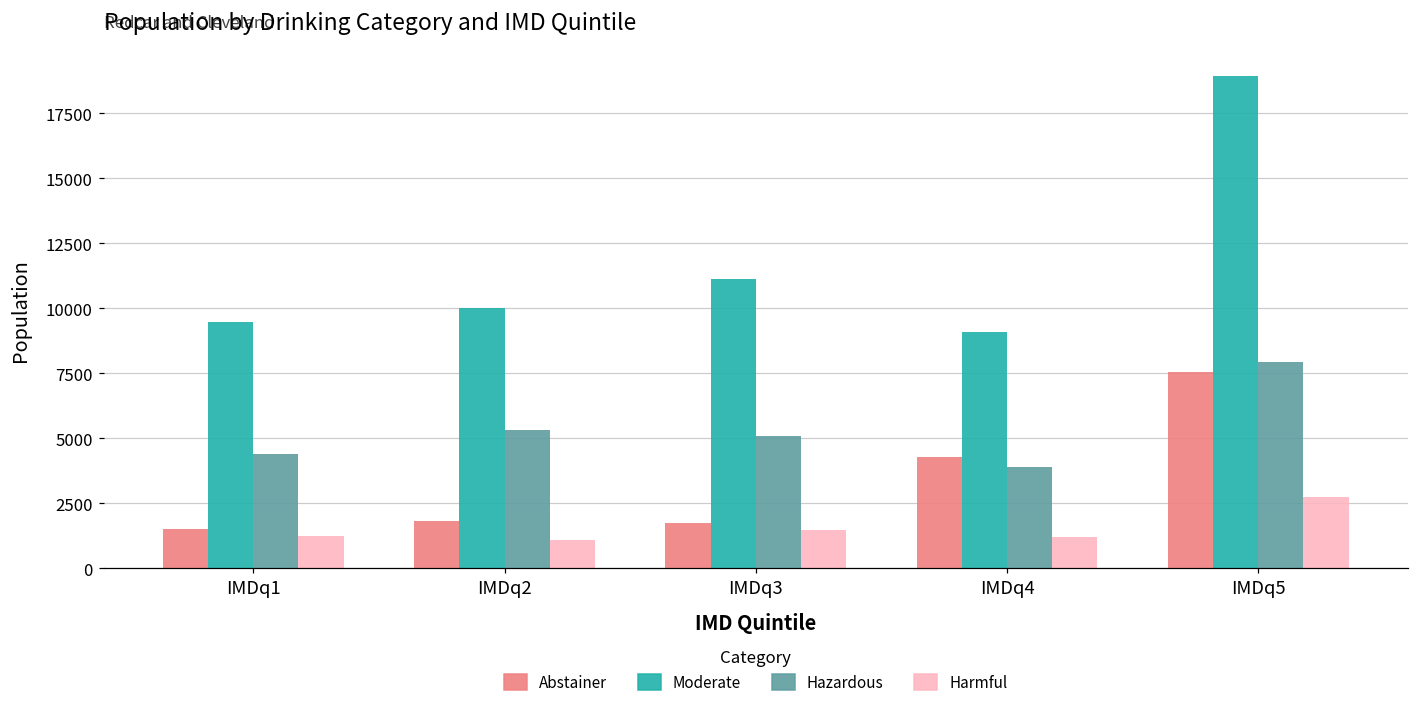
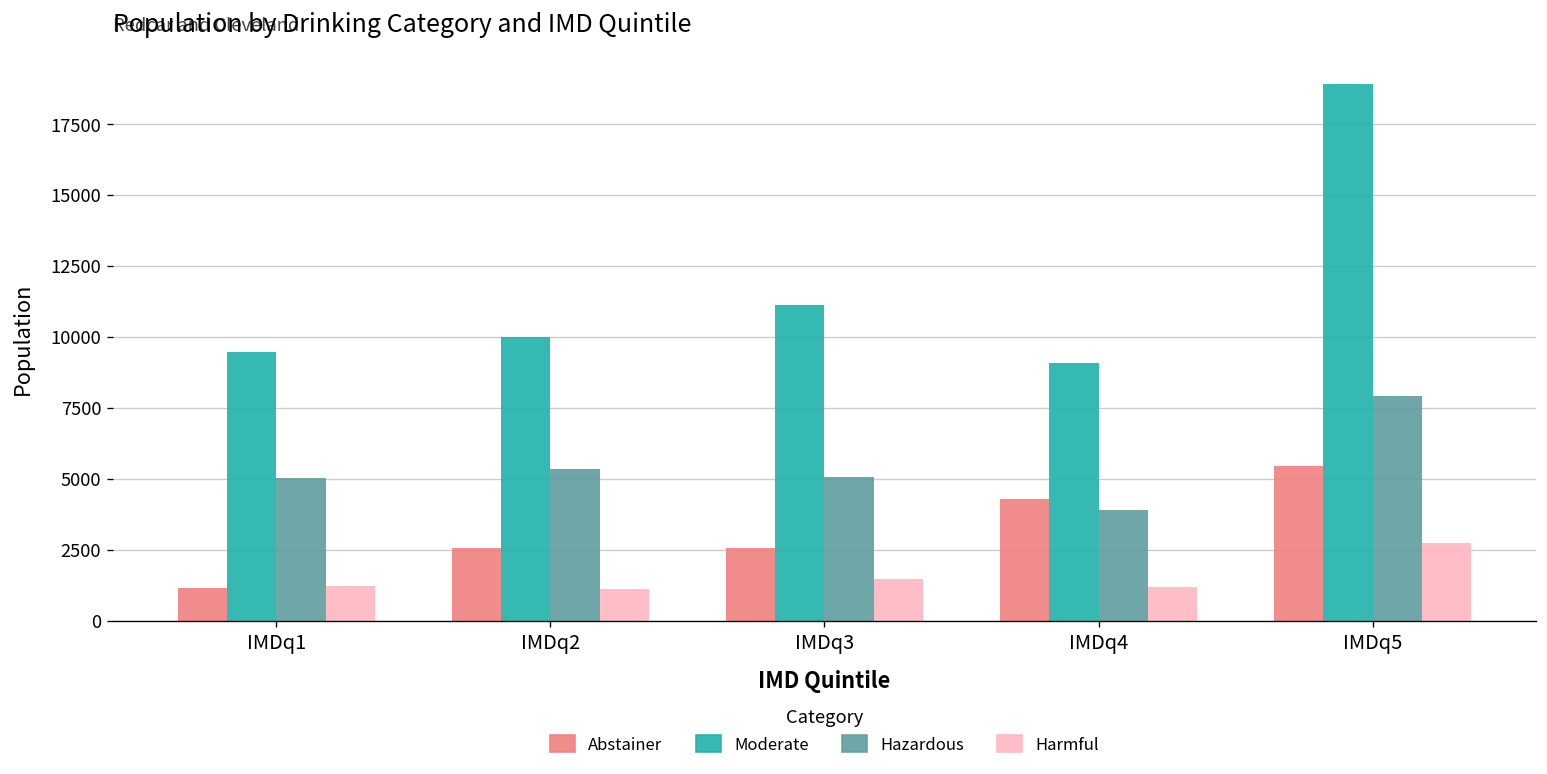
  {
    "Abstainer": {
-     "IMDq1": 1500,
-     "IMDq2": 1800,
-     "IMDq3": 1800,
+     "IMDq1": 1200,
+     "IMDq2": 2600,
+     "IMDq3": 2600,
      "IMDq4": 4300,
-     "IMDq5": 7500
+     "IMDq5": 5400
    },
    "Moderate": {
      "IMDq1": 9500,
      "IMDq2": 10000,
      "IMDq3": 11100,
      "IMDq4": 9100,
      "IMDq5": 18900
    },
    "Hazardous": {
-     "IMDq1": 4400,
+     "IMDq1": 5000,
      "IMDq2": 5300,
      "IMDq3": 5100,
      "IMDq4": 3900,
      "IMDq5": 7900
    },
    "Harmful": {
      "IMDq1": 1200,
      "IMDq2": 1100,
      "IMDq3": 1500,
      "IMDq4": 1200,
      "IMDq5": 2700
    }
  }
